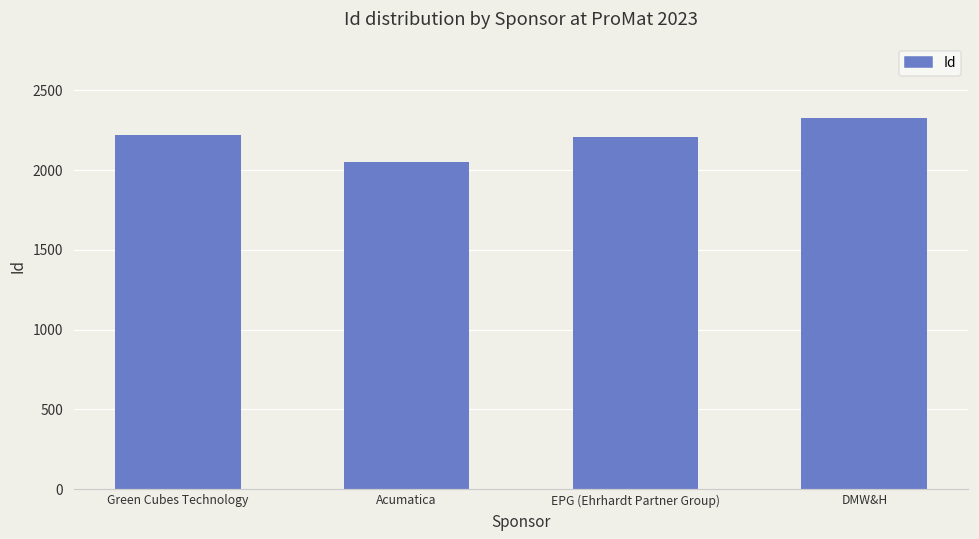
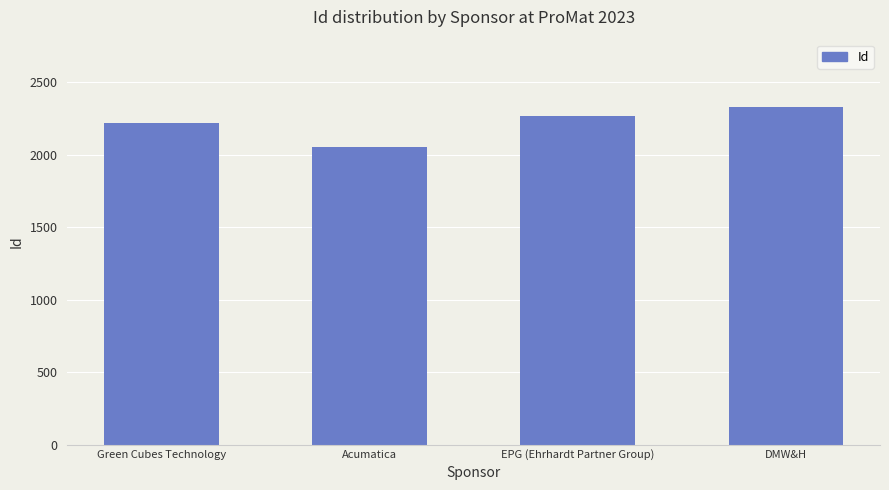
  {
    "Green Cubes Technology": 2220,
    "Acumatica": 2050,
-   "EPG (Ehrhardt Partner Group)": 2210,
+   "EPG (Ehrhardt Partner Group)": 2270,
    "DMW&H": 2330
  }
